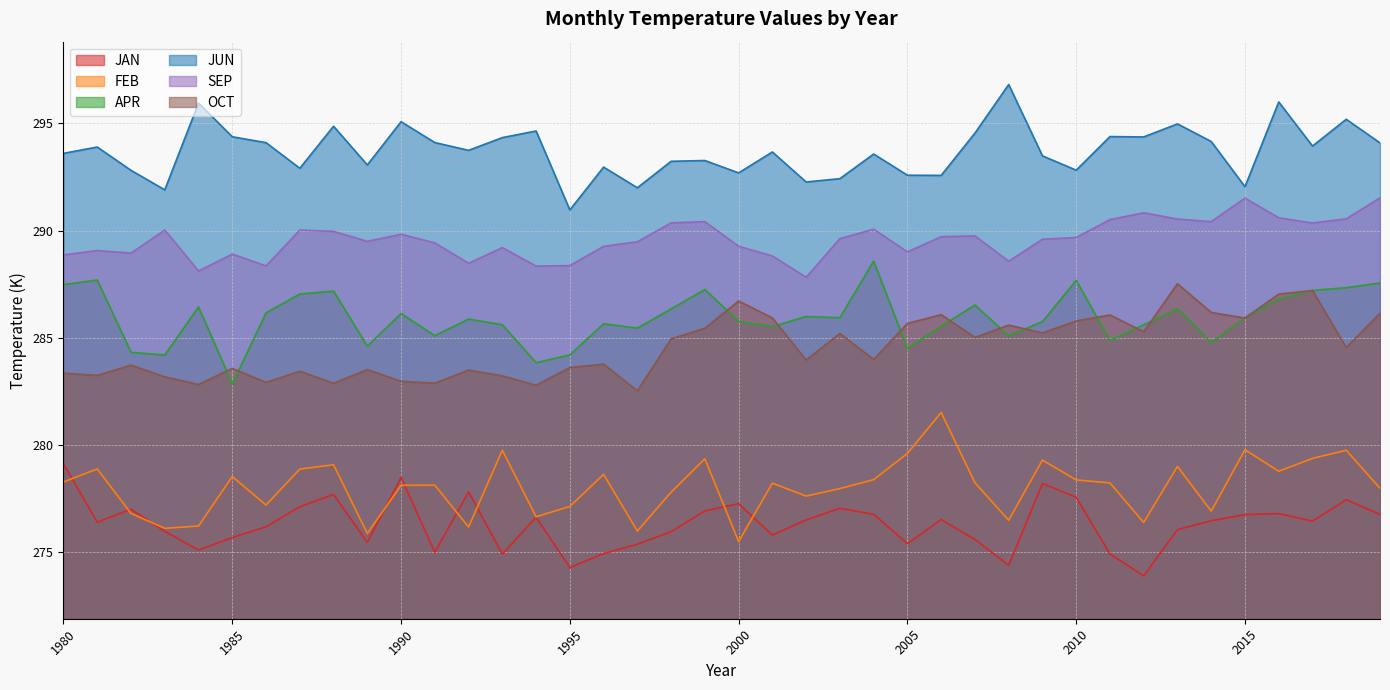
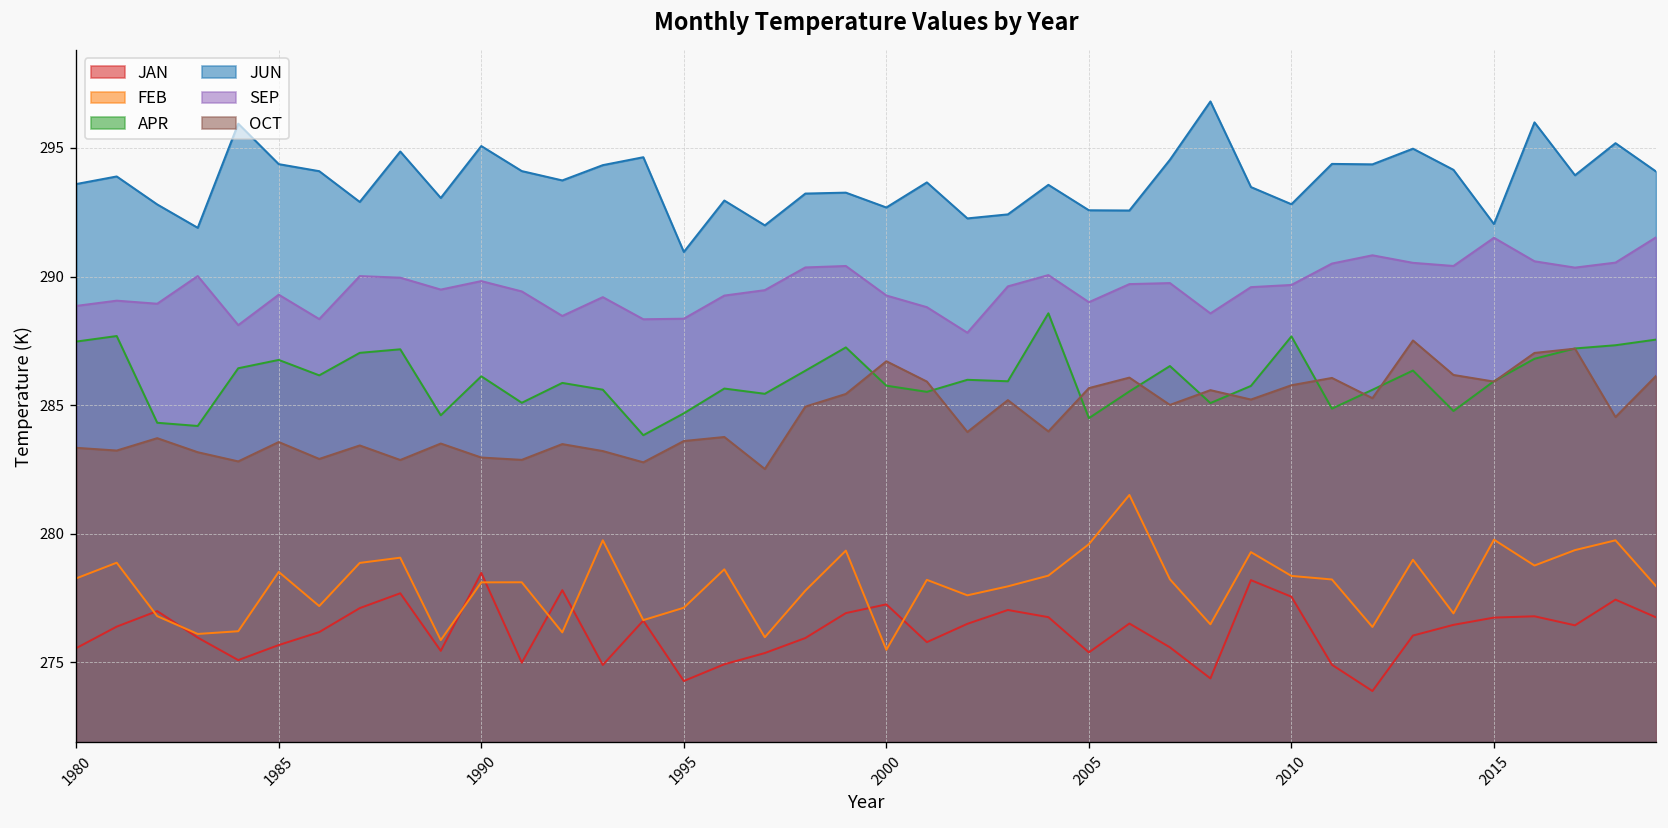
  {
    "JAN": {
-     "1980": 279.1,
+     "1980": 275.6,
      "1985": 275.7,
      "1990": 278.5,
      "1995": 274.3,
      "2000": 277.3,
      "2005": 275.4,
      "2010": 277.6,
      "2015": 276.7
    },
    "FEB": {
      "1980": 278.3,
      "1985": 278.5,
      "1990": 278.1,
      "1995": 277.1,
      "2000": 275.5,
      "2005": 279.6,
      "2010": 278.4,
      "2015": 279.8
    },
    "APR": {
      "1980": 287.5,
-     "1985": 282.8,
+     "1985": 286.8,
      "1990": 286.1,
-     "1995": 284.2,
+     "1995": 284.7,
      "2000": 285.8,
      "2005": 284.5,
      "2010": 287.7
    },
    "JUN": {
      "1980": 293.6,
      "1985": 294.4,
      "1990": 295.1,
      "1995": 291.0,
      "2000": 292.7,
      "2005": 292.6,
      "2010": 292.8,
      "2015": 292.0
    },
    "SEP": {
      "1980": 288.9,
-     "1985": 288.9,
+     "1985": 289.3,
      "1990": 289.8,
      "1995": 288.4,
      "2000": 289.3,
      "2005": 289.0,
      "2010": 289.7,
      "2015": 291.5
    },
    "OCT": {
      "1980": 283.3,
      "1985": 283.6,
      "1990": 283.0,
      "1995": 283.6,
      "2000": 286.7,
      "2005": 285.7,
      "2010": 285.8
    }
  }
